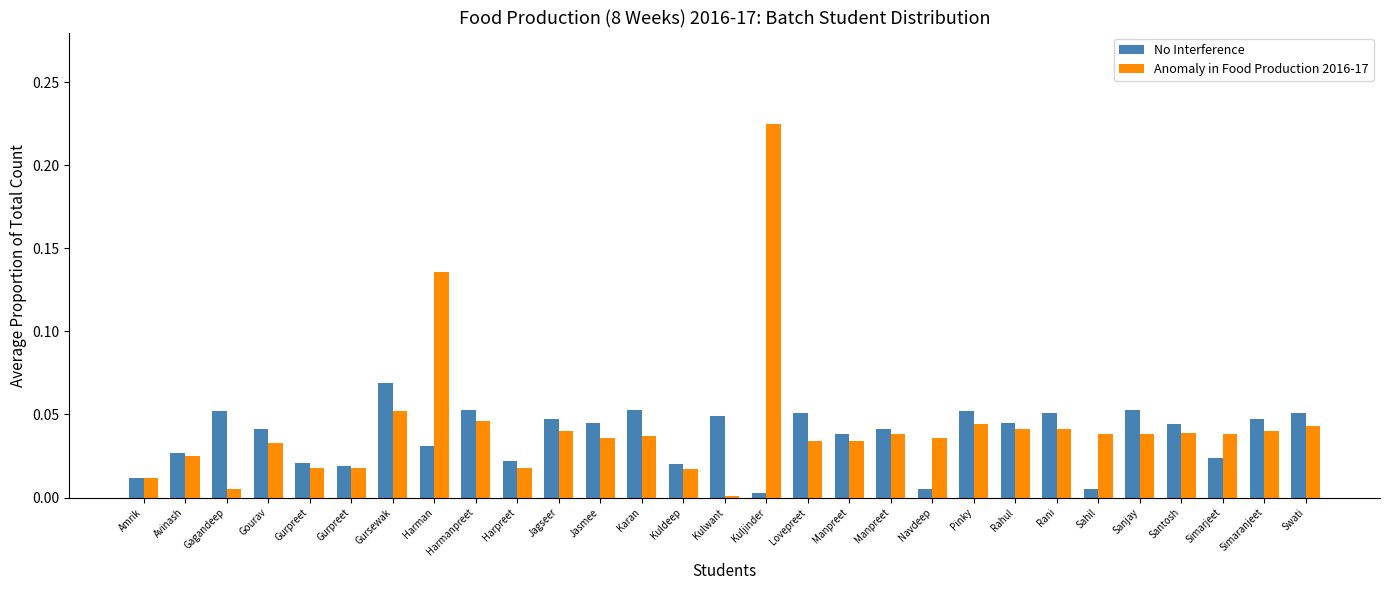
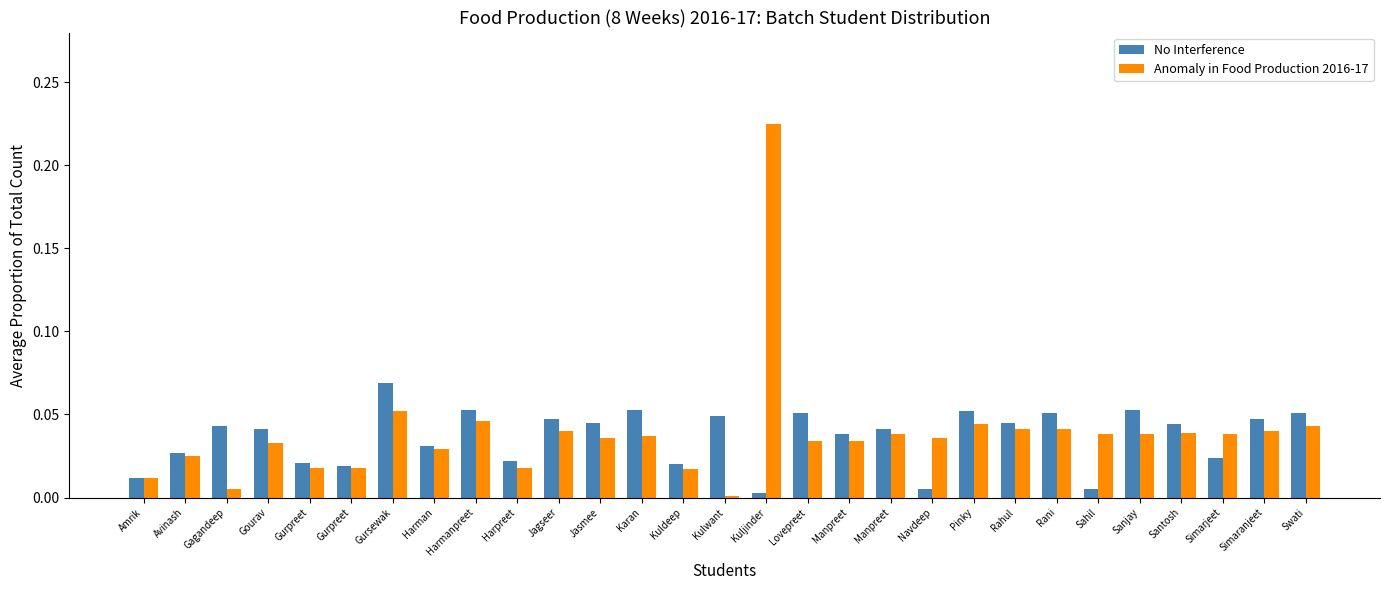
  {
    "No Interference": {
      "Amrik": 0.012,
      "Avinash": 0.027,
-     "Gagandeep": 0.052,
+     "Gagandeep": 0.043,
      "Gourav": 0.041,
      "Gursewak": 0.069,
      "Harman": 0.031,
      "Harmanpreet": 0.053,
      "Harpreet": 0.022,
      "Jagseer": 0.047,
      "Jasmee": 0.045,
      "Karan": 0.053,
      "Kuldeep": 0.020,
      "Kulwant": 0.049,
      "Kuljinder": 0.003,
      "Lovepreet": 0.051,
      "Navdeep": 0.005,
      "Pinky": 0.052,
      "Rahul": 0.045,
      "Rani": 0.051,
      "Sahil": 0.005,
      "Sanjay": 0.053,
      "Santosh": 0.044,
      "Simarjeet": 0.024,
      "Simaranjeet": 0.047,
      "Swati": 0.051
    },
    "Anomaly in Food Production 2016-17": {
      "Amrik": 0.012,
      "Avinash": 0.025,
      "Gagandeep": 0.005,
      "Gourav": 0.033,
      "Gursewak": 0.052,
-     "Harman": 0.136,
+     "Harman": 0.029,
      "Harmanpreet": 0.046,
      "Harpreet": 0.018,
      "Jagseer": 0.040,
      "Jasmee": 0.036,
      "Karan": 0.037,
      "Kuldeep": 0.017,
      "Kuljinder": 0.225,
      "Lovepreet": 0.034,
      "Navdeep": 0.036,
      "Pinky": 0.044,
      "Rahul": 0.041,
      "Rani": 0.041,
      "Sahil": 0.038,
      "Sanjay": 0.038,
      "Santosh": 0.039,
      "Simarjeet": 0.038,
      "Simaranjeet": 0.040,
      "Swati": 0.043
    }
  }
